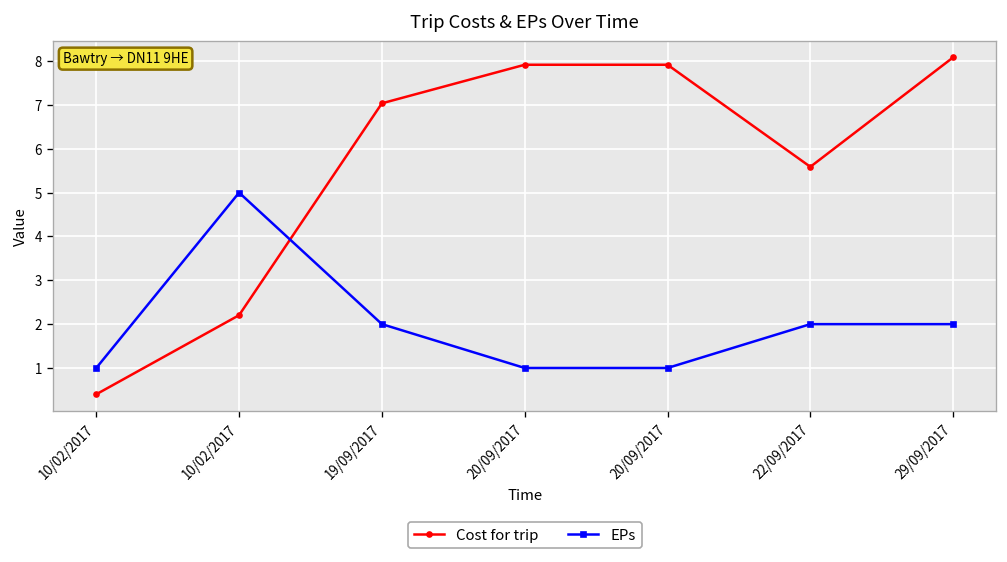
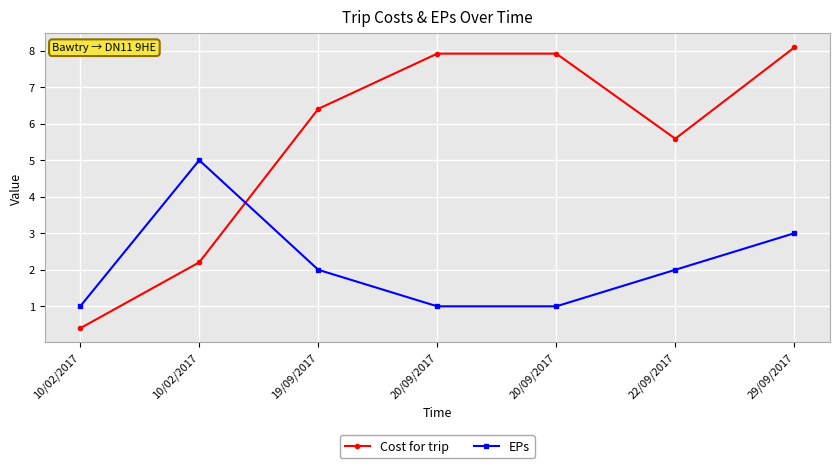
  {
    "Cost for trip": {
-     "19/09/2017": 7.0,
+     "19/09/2017": 6.4,
      "22/09/2017": 5.6,
      "29/09/2017": 8.1
    },
    "EPs": {
      "19/09/2017": 2,
      "22/09/2017": 2,
-     "29/09/2017": 2
+     "29/09/2017": 3
    }
  }
